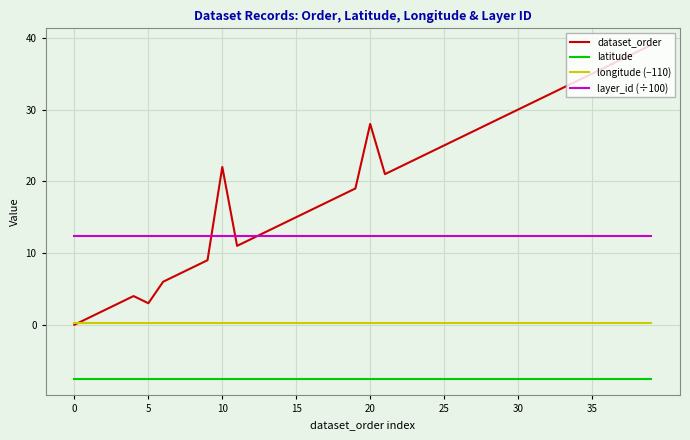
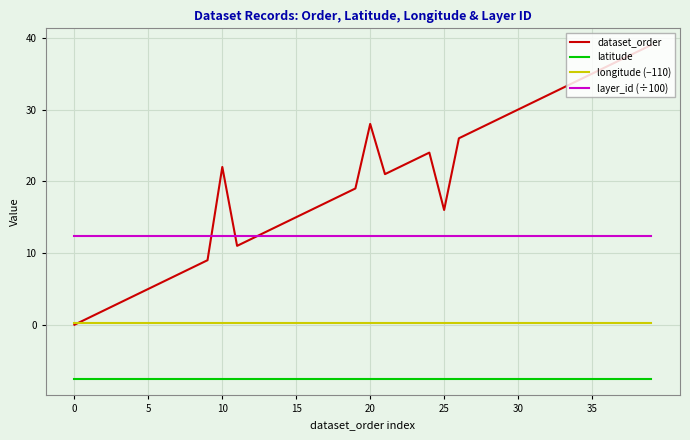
  {
    "dataset_order": {
-     "5": 3,
+     "5": 5,
      "10": 22,
      "15": 15,
      "20": 28,
-     "25": 25,
+     "25": 16,
      "30": 30
    },
    "latitude": {
      "0": -8,
      "5": -8,
      "10": -8,
      "15": -8,
      "20": -8,
      "25": -8,
      "30": -8,
      "35": -8
    },
    "longitude (−110)": {
      "5": 0,
      "10": 0,
      "15": 0,
      "20": 0,
      "25": 0,
      "30": 0,
      "35": 0
    },
    "layer_id (÷100)": {
      "0": 12,
      "5": 12,
      "10": 12,
      "15": 12,
      "20": 12,
      "25": 12,
      "30": 12,
      "35": 12
    }
  }
